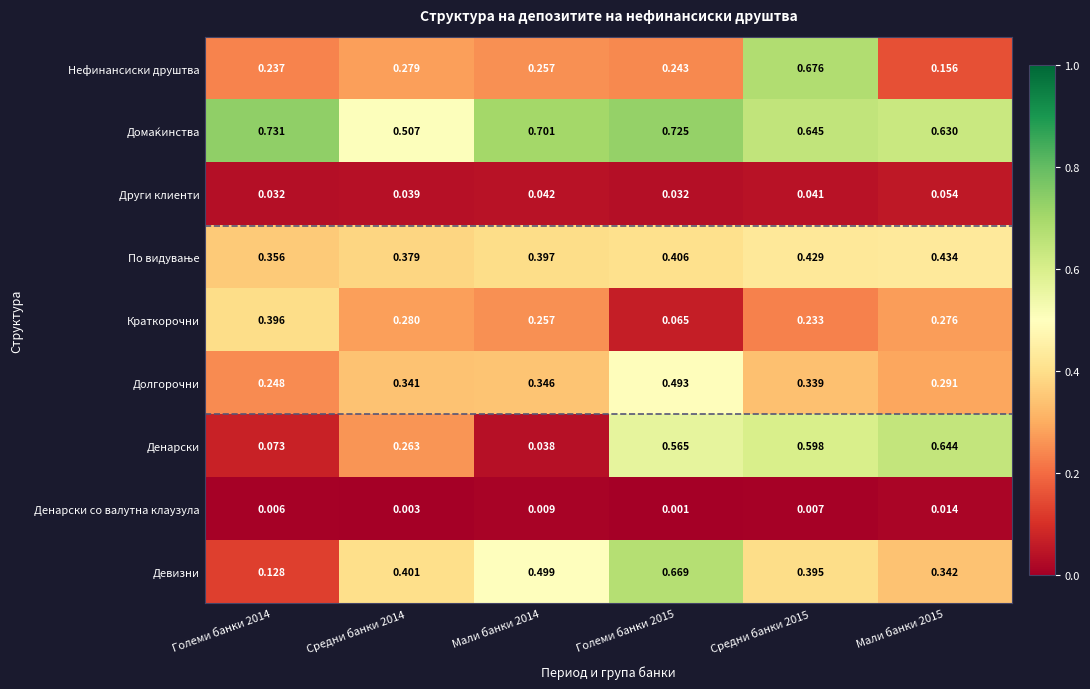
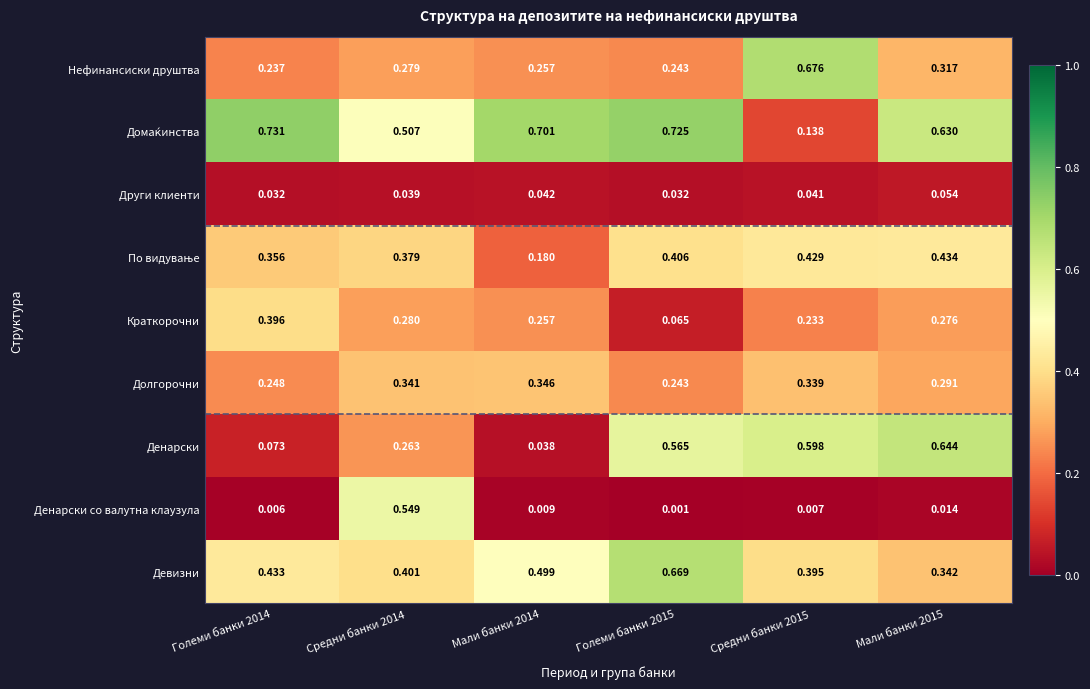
  {
    "Нефинансиски друштва": {
      "Големи банки 2014": 0.237,
      "Средни банки 2014": 0.279,
      "Мали банки 2014": 0.257,
      "Големи банки 2015": 0.243,
      "Средни банки 2015": 0.676,
-     "Мали банки 2015": 0.156
+     "Мали банки 2015": 0.317
    },
    "Домаќинства": {
      "Големи банки 2014": 0.731,
      "Средни банки 2014": 0.507,
      "Мали банки 2014": 0.701,
      "Големи банки 2015": 0.725,
-     "Средни банки 2015": 0.645,
+     "Средни банки 2015": 0.138,
      "Мали банки 2015": 0.630
    },
    "Други клиенти": {
      "Големи банки 2014": 0.032,
      "Средни банки 2014": 0.039,
      "Мали банки 2014": 0.042,
      "Големи банки 2015": 0.032,
      "Средни банки 2015": 0.041,
      "Мали банки 2015": 0.054
    },
    "По видување": {
      "Големи банки 2014": 0.356,
      "Средни банки 2014": 0.379,
-     "Мали банки 2014": 0.397,
+     "Мали банки 2014": 0.180,
      "Големи банки 2015": 0.406,
      "Средни банки 2015": 0.429,
      "Мали банки 2015": 0.434
    },
    "Краткорочни": {
      "Големи банки 2014": 0.396,
      "Средни банки 2014": 0.280,
      "Мали банки 2014": 0.257,
      "Големи банки 2015": 0.065,
      "Средни банки 2015": 0.233,
      "Мали банки 2015": 0.276
    },
    "Долгорочни": {
      "Големи банки 2014": 0.248,
      "Средни банки 2014": 0.341,
      "Мали банки 2014": 0.346,
-     "Големи банки 2015": 0.493,
+     "Големи банки 2015": 0.243,
      "Средни банки 2015": 0.339,
      "Мали банки 2015": 0.291
    },
    "Денарски": {
      "Големи банки 2014": 0.073,
      "Средни банки 2014": 0.263,
      "Мали банки 2014": 0.038,
      "Големи банки 2015": 0.565,
      "Средни банки 2015": 0.598,
      "Мали банки 2015": 0.644
    },
    "Денарски со валутна клаузула": {
      "Големи банки 2014": 0.006,
-     "Средни банки 2014": 0.003,
+     "Средни банки 2014": 0.549,
      "Мали банки 2014": 0.009,
      "Големи банки 2015": 0.001,
      "Средни банки 2015": 0.007,
      "Мали банки 2015": 0.014
    },
    "Девизни": {
-     "Големи банки 2014": 0.128,
+     "Големи банки 2014": 0.433,
      "Средни банки 2014": 0.401,
      "Мали банки 2014": 0.499,
      "Големи банки 2015": 0.669,
      "Средни банки 2015": 0.395,
      "Мали банки 2015": 0.342
    }
  }
